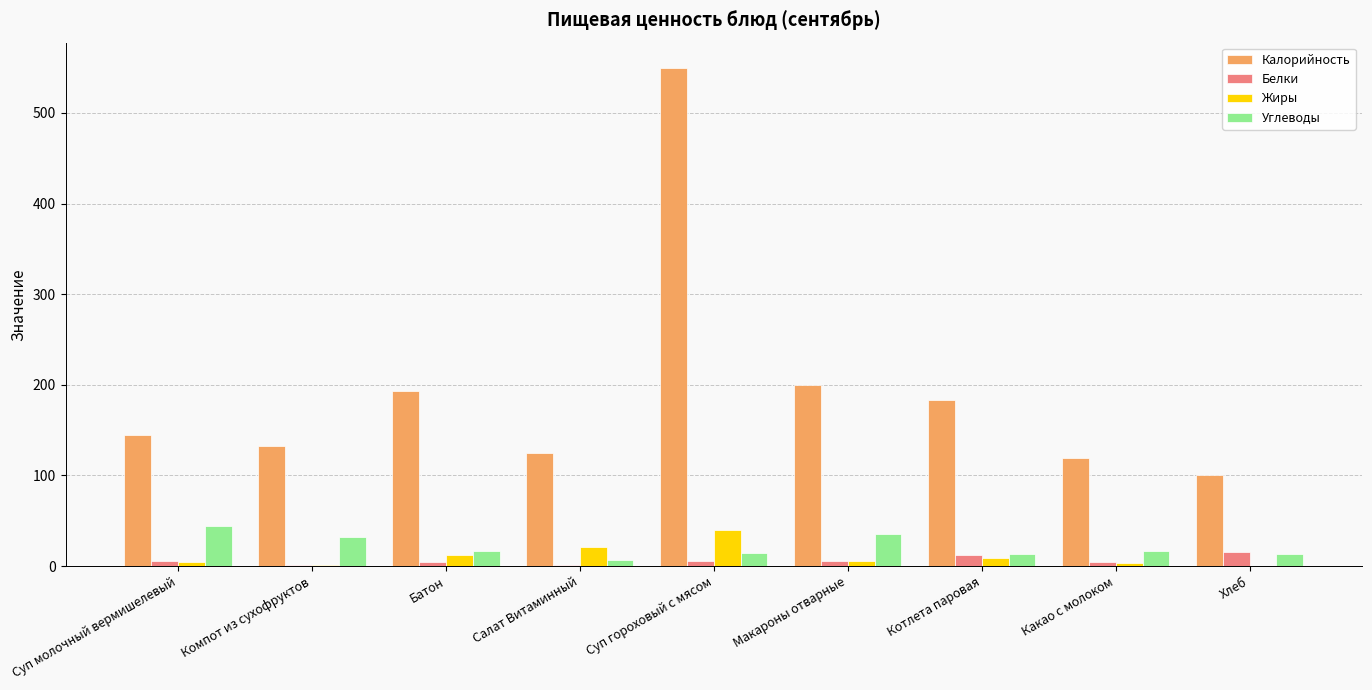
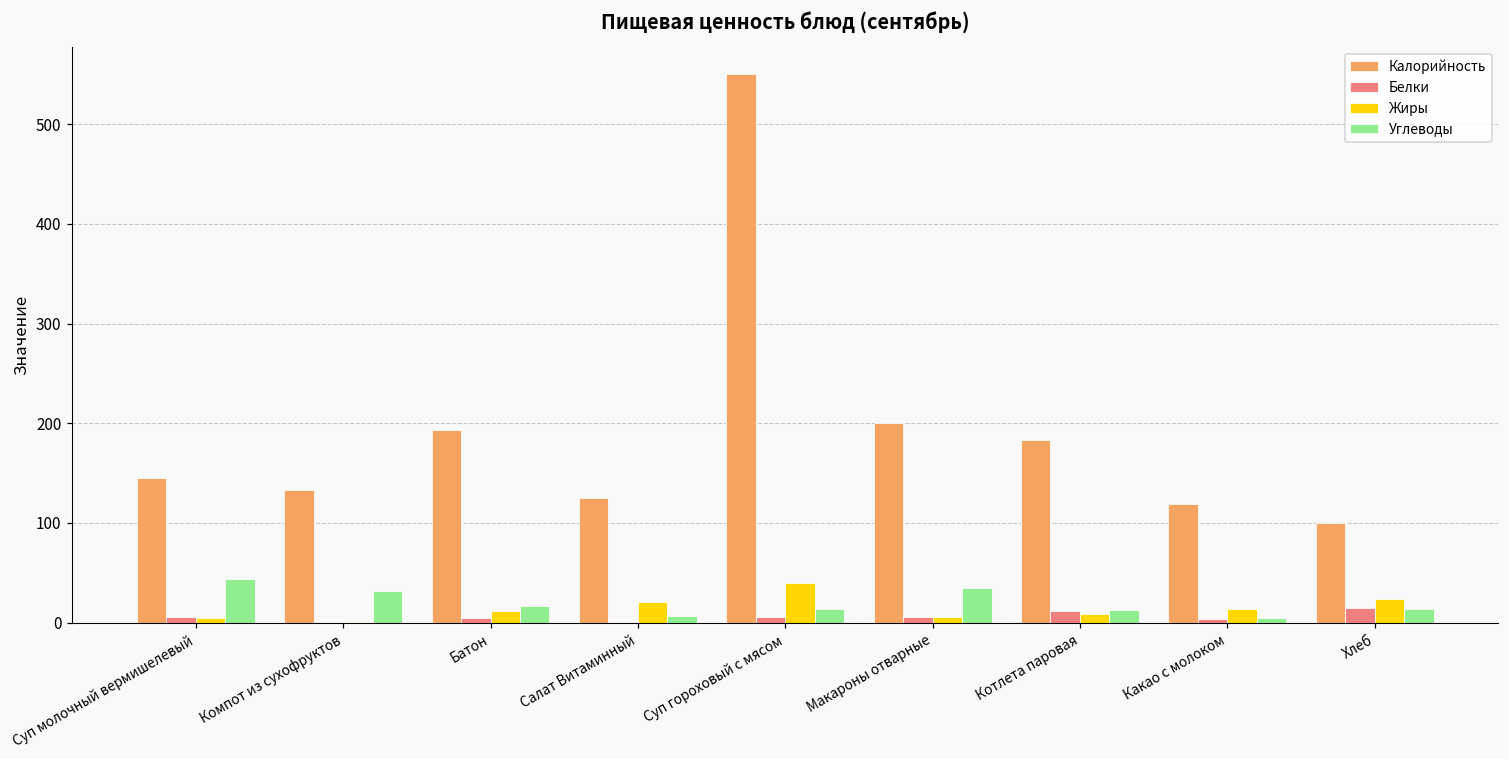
  {
    "Жиры": {
      "Суп молочный вермишелевый": 10,
      "Батон": 10,
      "Салат Витаминный": 20,
      "Суп гороховый с мясом": 40,
      "Макароны отварные": 10,
      "Котлета паровая": 10,
-     "Какао с молоком": 0,
-     "Хлеб": 0
+     "Какао с молоком": 10,
+     "Хлеб": 20
    },
    "Углеводы": {
      "Суп молочный вермишелевый": 40,
      "Компот из сухофруктов": 30,
      "Батон": 20,
      "Салат Витаминный": 10,
      "Суп гороховый с мясом": 10,
      "Макароны отварные": 40,
      "Котлета паровая": 10,
-     "Какао с молоком": 20,
+     "Какао с молоком": 10,
      "Хлеб": 10
    }
  }
